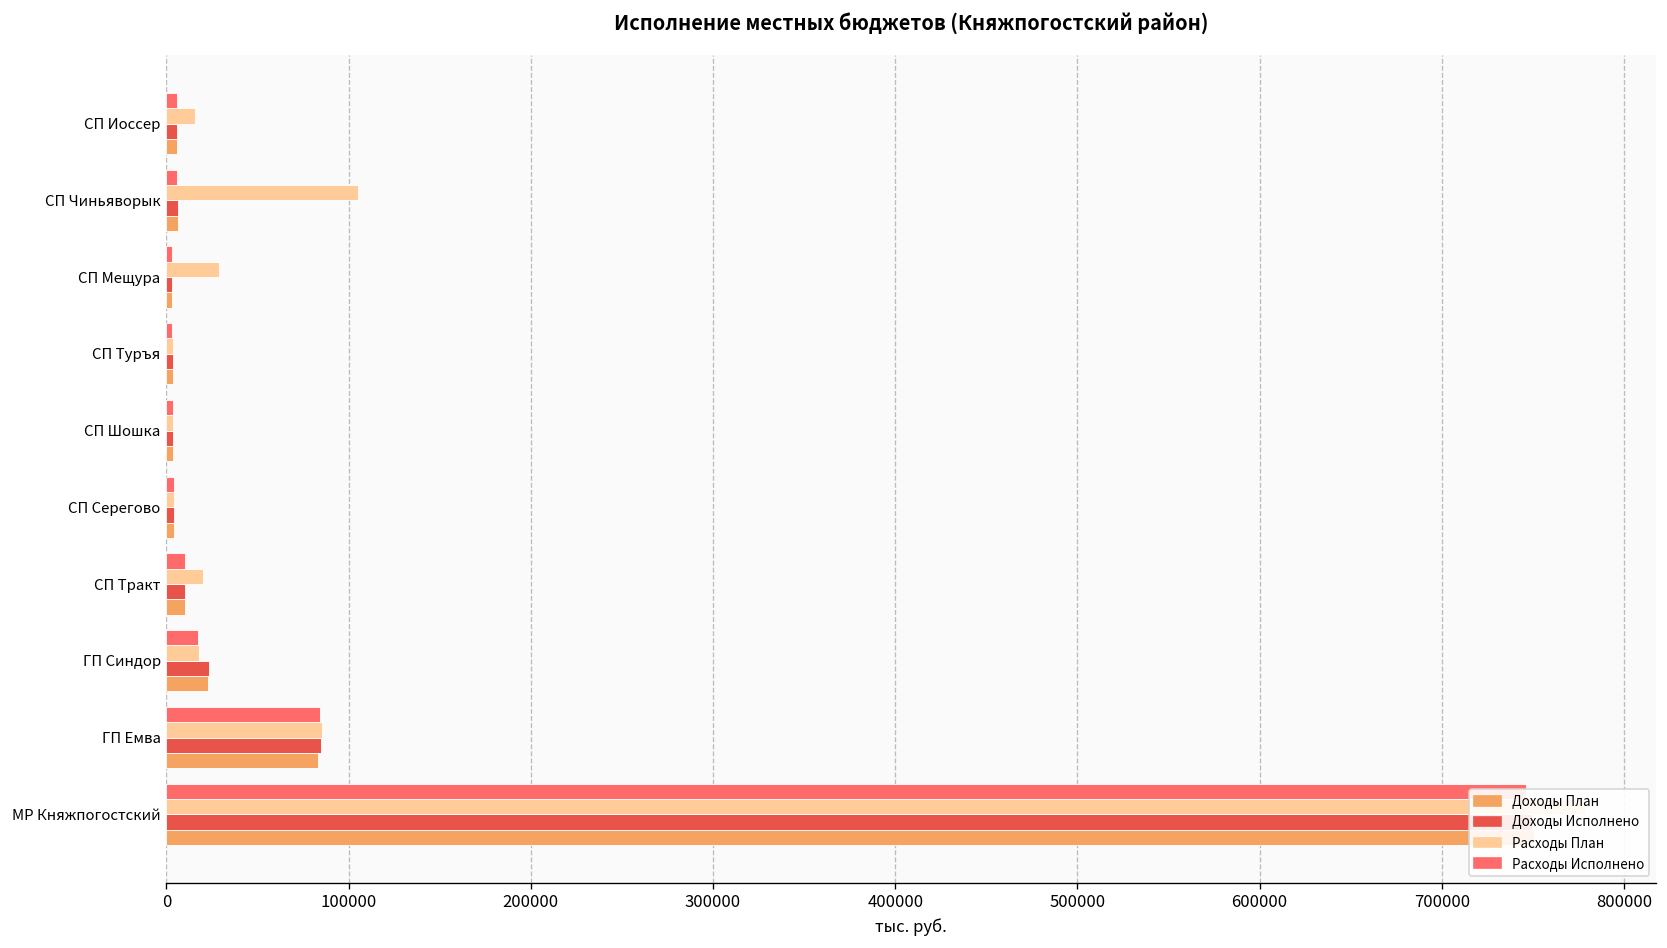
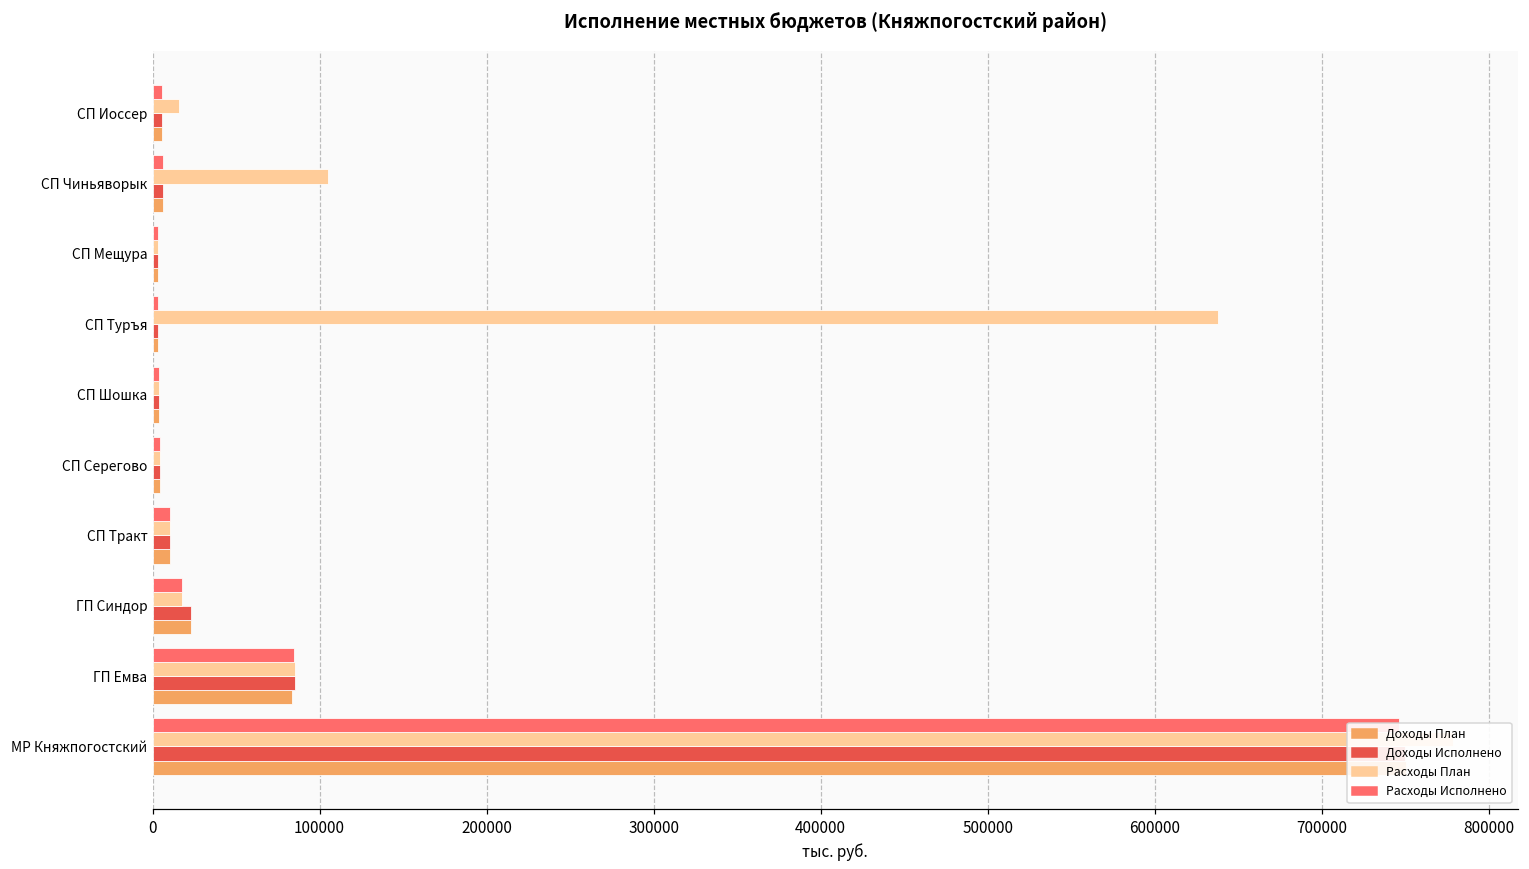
  {
    "Расходы План": {
      "СП Иоссер": 16000,
      "СП Чиньяворык": 105000,
-     "СП Мещура": 29000,
-     "СП Туръя": 3000,
+     "СП Мещура": 3000,
+     "СП Туръя": 638000,
      "СП Шошка": 4000,
      "СП Серегово": 4000,
-     "СП Тракт": 20000,
+     "СП Тракт": 10000,
      "ГП Синдор": 18000,
      "ГП Емва": 85000
    }
  }
